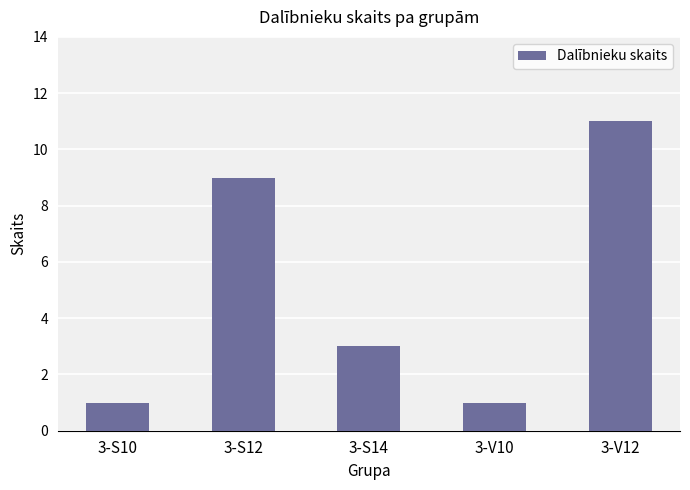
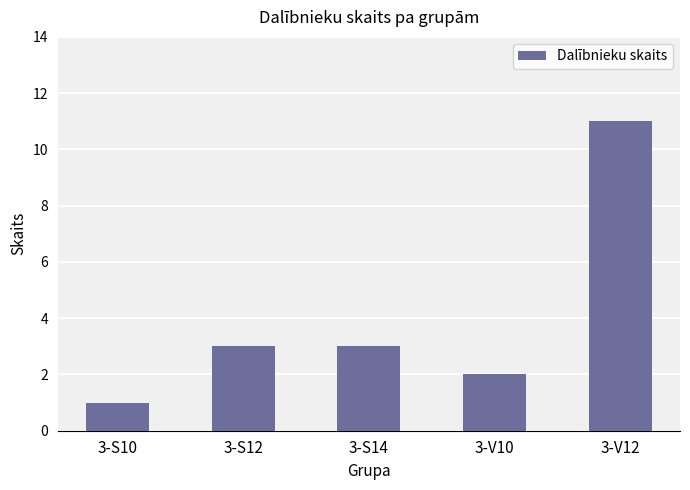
  {
    "3-S10": 1,
-   "3-S12": 9,
+   "3-S12": 3,
    "3-S14": 3,
-   "3-V10": 1,
+   "3-V10": 2,
    "3-V12": 11
  }
